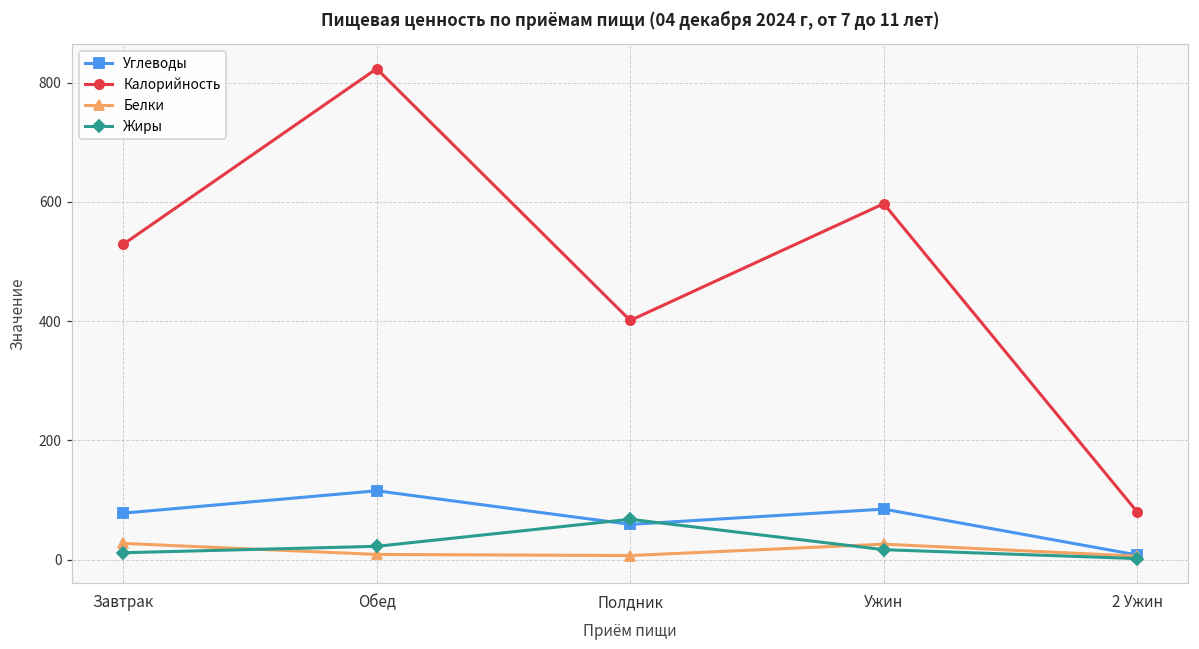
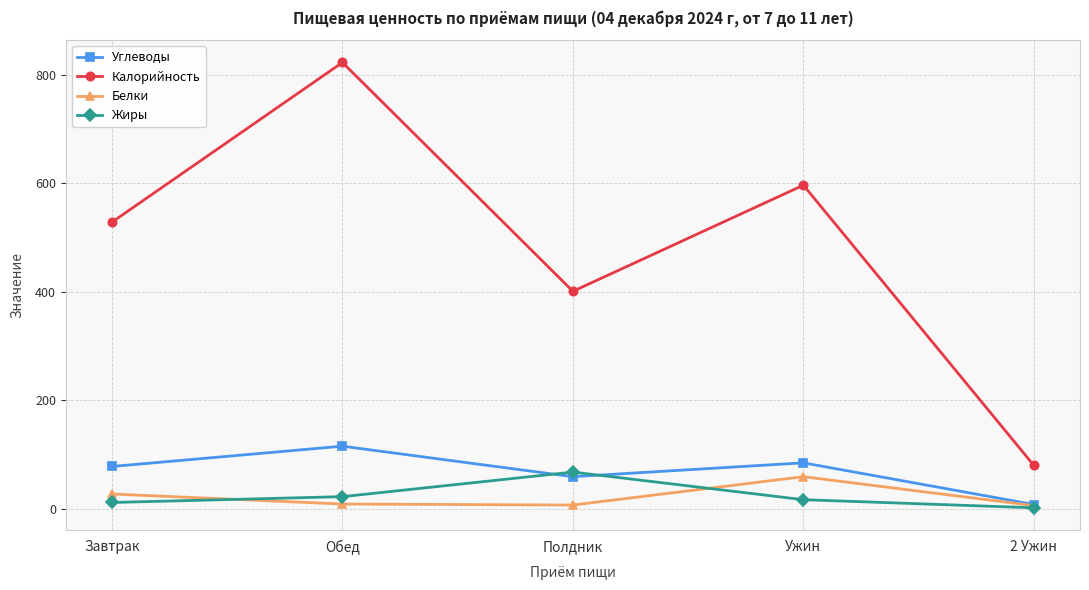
  {
    "Углеводы": {
      "Завтрак": 80,
      "Обед": 120,
      "Полдник": 60,
      "Ужин": 80
    },
    "Калорийность": {
      "Завтрак": 530,
      "Обед": 820,
      "Полдник": 400,
      "Ужин": 600,
      "2 Ужин": 80
    },
    "Белки": {
      "Завтрак": 30,
      "Обед": 10,
      "Полдник": 10,
-     "Ужин": 30
+     "Ужин": 60
    },
    "Жиры": {
      "Завтрак": 10,
      "Обед": 20,
      "Полдник": 70,
      "Ужин": 20
    }
  }
